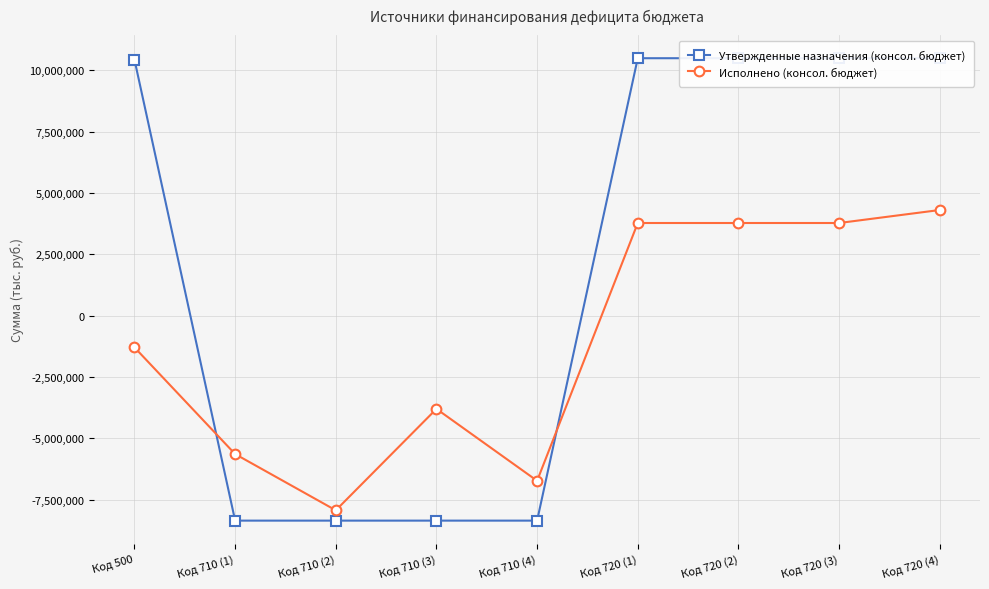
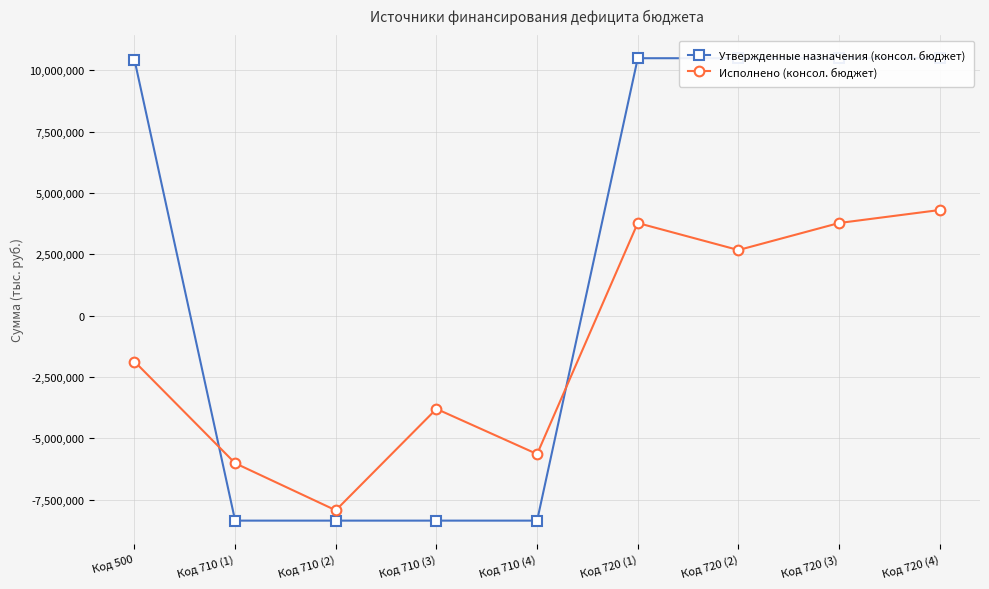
  {
    "Утвержденные назначения (консол. бюджет)": {
      "Код 500": "10,400,000",
      "Код 710 (1)": "-8,400,000",
      "Код 710 (2)": "-8,400,000",
      "Код 710 (3)": "-8,400,000",
      "Код 710 (4)": "-8,400,000",
      "Код 720 (1)": "10,500,000"
    },
    "Исполнено (консол. бюджет)": {
-     "Код 500": "-1,300,000",
-     "Код 710 (1)": "-5,600,000",
+     "Код 500": "-1,900,000",
+     "Код 710 (1)": "-6,000,000",
      "Код 710 (2)": "-7,900,000",
      "Код 710 (3)": "-3,800,000",
-     "Код 710 (4)": "-6,700,000",
+     "Код 710 (4)": "-5,600,000",
      "Код 720 (1)": "3,800,000",
-     "Код 720 (2)": "3,800,000",
+     "Код 720 (2)": "2,700,000",
      "Код 720 (3)": "3,800,000",
      "Код 720 (4)": "4,300,000"
    }
  }
